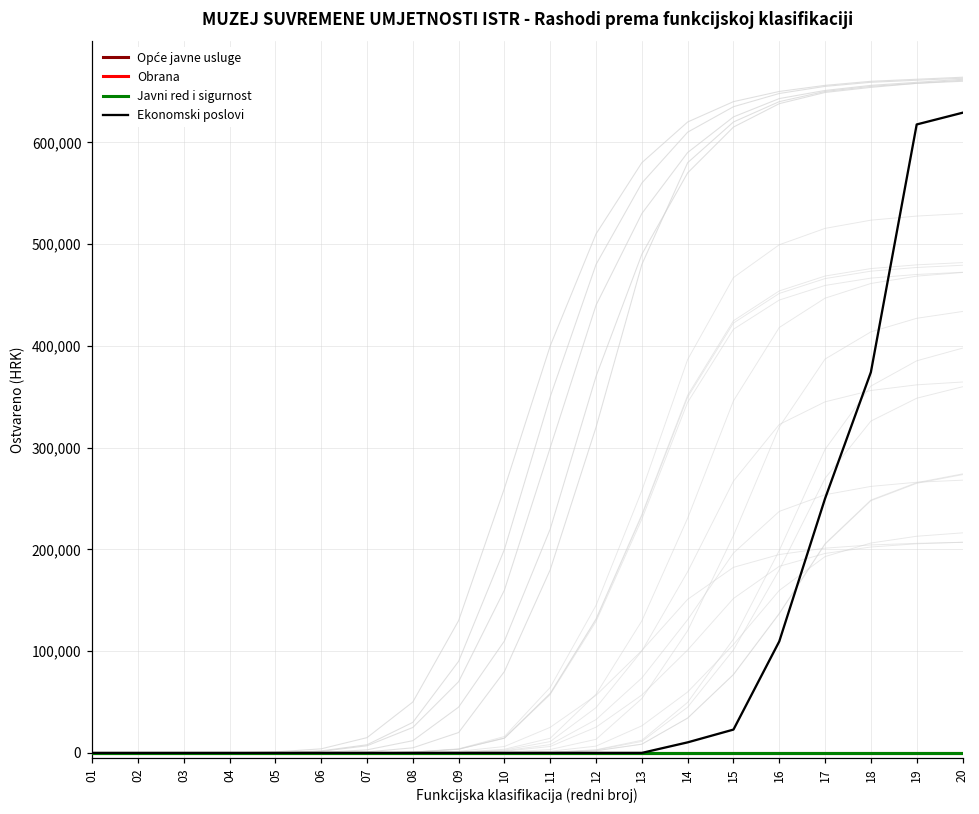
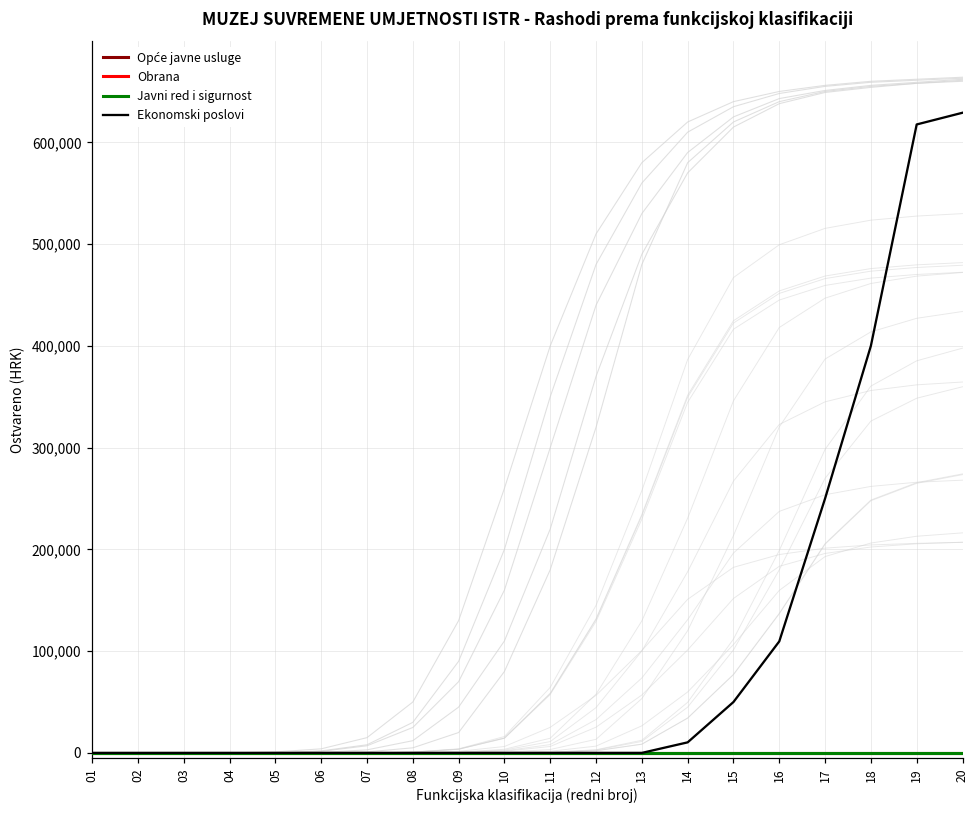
  {
    "Javni red i sigurnost": {
      "14": "0",
      "15": "0",
      "16": "0",
      "17": "0",
      "18": "0",
      "19": "0",
      "20": "0"
    },
    "Ekonomski poslovi": {
      "14": "10,000",
-     "15": "20,000",
+     "15": "50,000",
      "16": "110,000",
      "17": "250,000",
-     "18": "370,000",
+     "18": "400,000",
      "19": "620,000",
      "20": "630,000"
    }
  }
